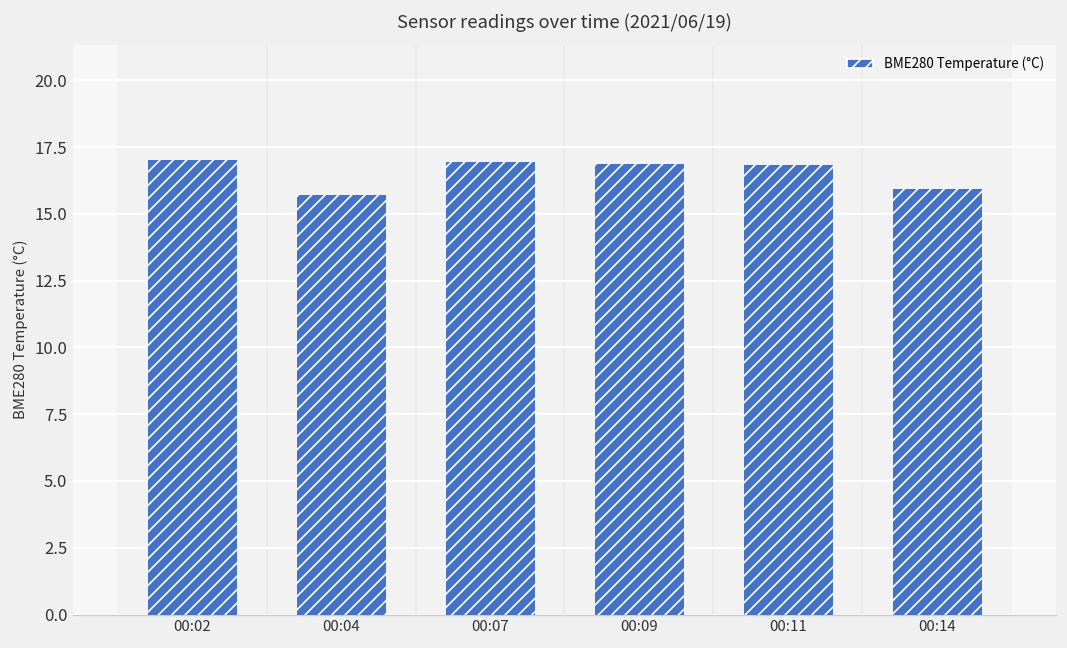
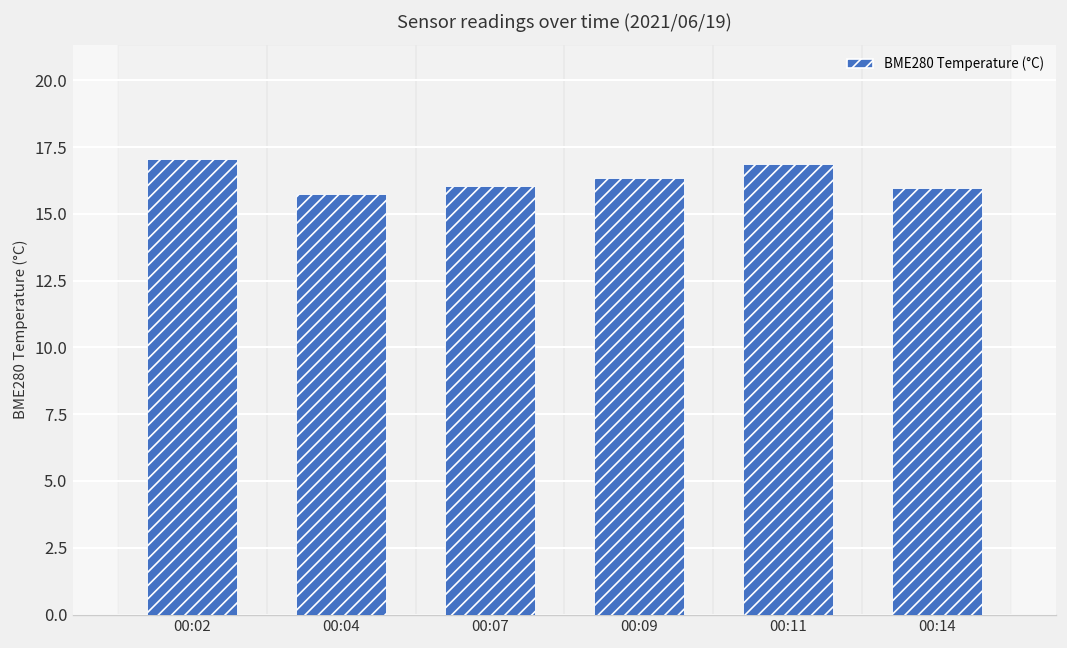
  {
    "00:02": 17.1,
    "00:04": 15.7,
-   "00:07": 17.0,
-   "00:09": 16.9,
+   "00:07": 16.1,
+   "00:09": 16.3,
    "00:11": 16.9,
    "00:14": 16.0
  }
